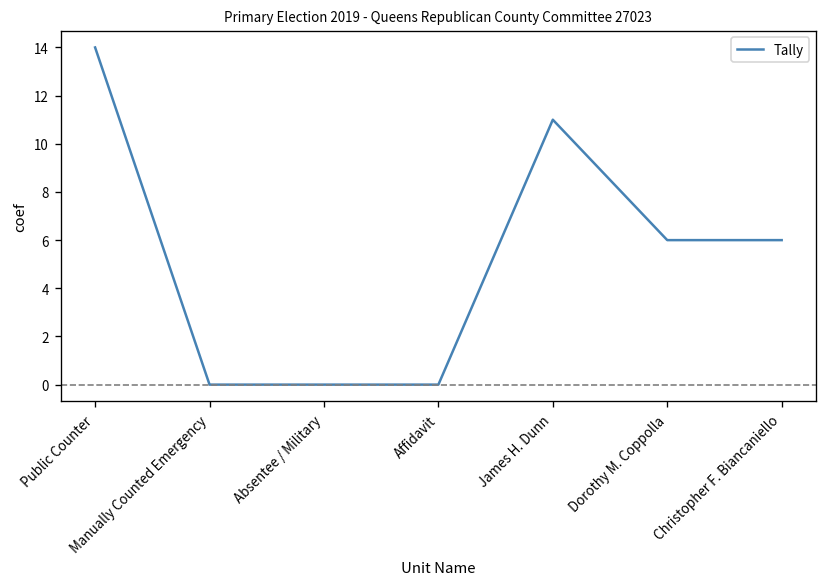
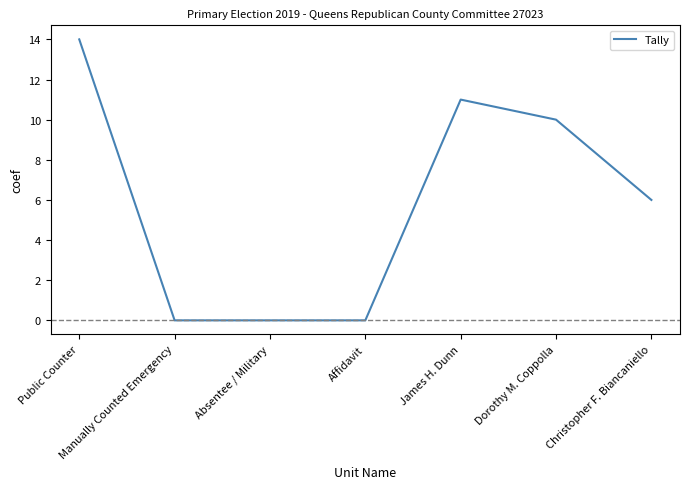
  {
    "Public Counter": 14,
    "Manually Counted Emergency": 0,
    "Absentee / Military": 0,
    "Affidavit": 0,
    "James H. Dunn": 11,
-   "Dorothy M. Coppolla": 6,
+   "Dorothy M. Coppolla": 10,
    "Christopher F. Biancaniello": 6
  }
